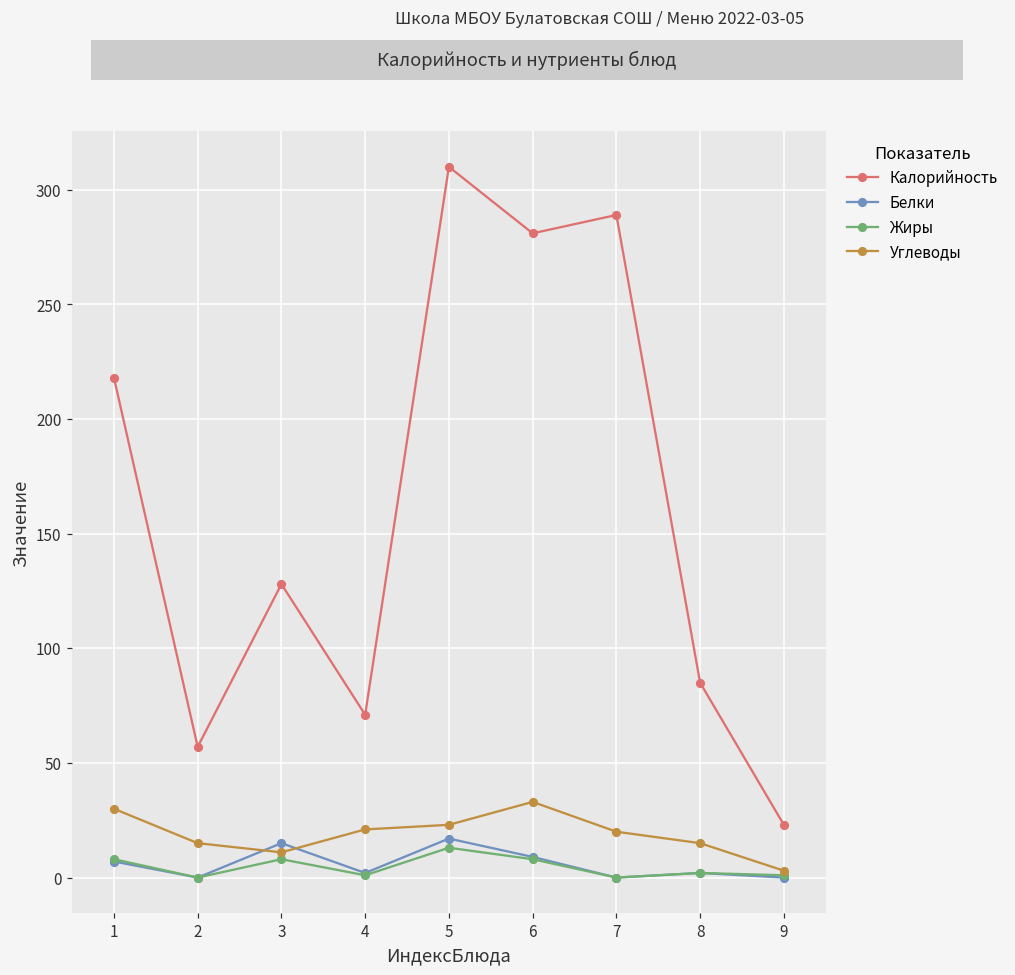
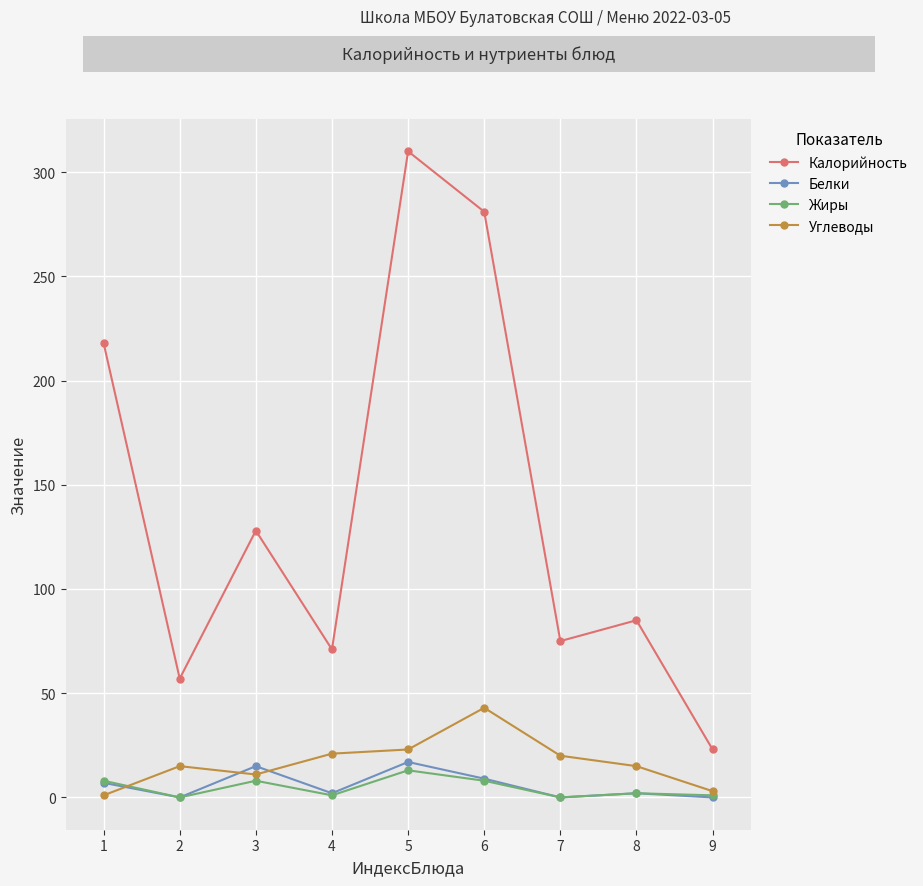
  {
    "Калорийность": {
      "1": 218,
      "2": 57,
      "3": 128,
      "4": 71,
      "5": 310,
      "6": 281,
-     "7": 289,
+     "7": 75,
      "8": 85,
      "9": 23
    },
    "Белки": {
      "3": 15,
      "5": 17
    },
    "Жиры": {
      "3": 8,
      "5": 13
    },
    "Углеводы": {
-     "1": 30,
+     "1": 1,
      "2": 15,
      "3": 11,
      "4": 21,
      "5": 23,
-     "6": 33,
+     "6": 43,
      "7": 20,
      "8": 15,
      "9": 3
    }
  }
